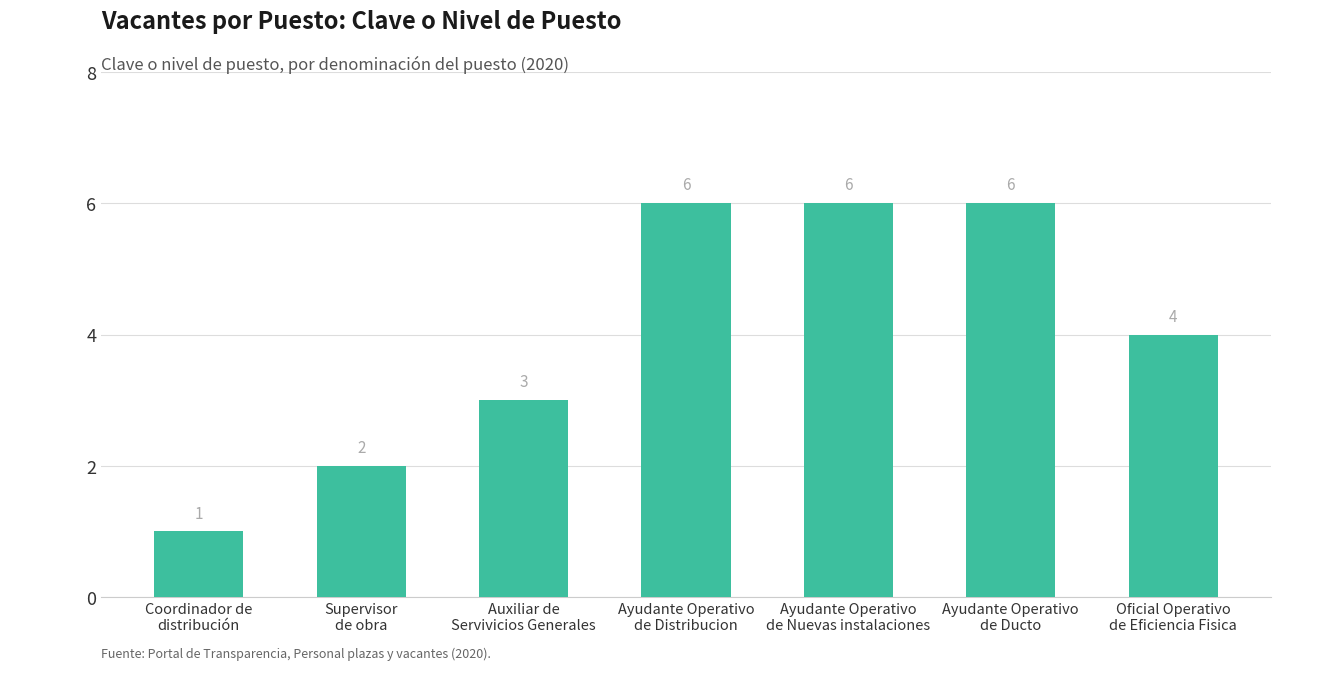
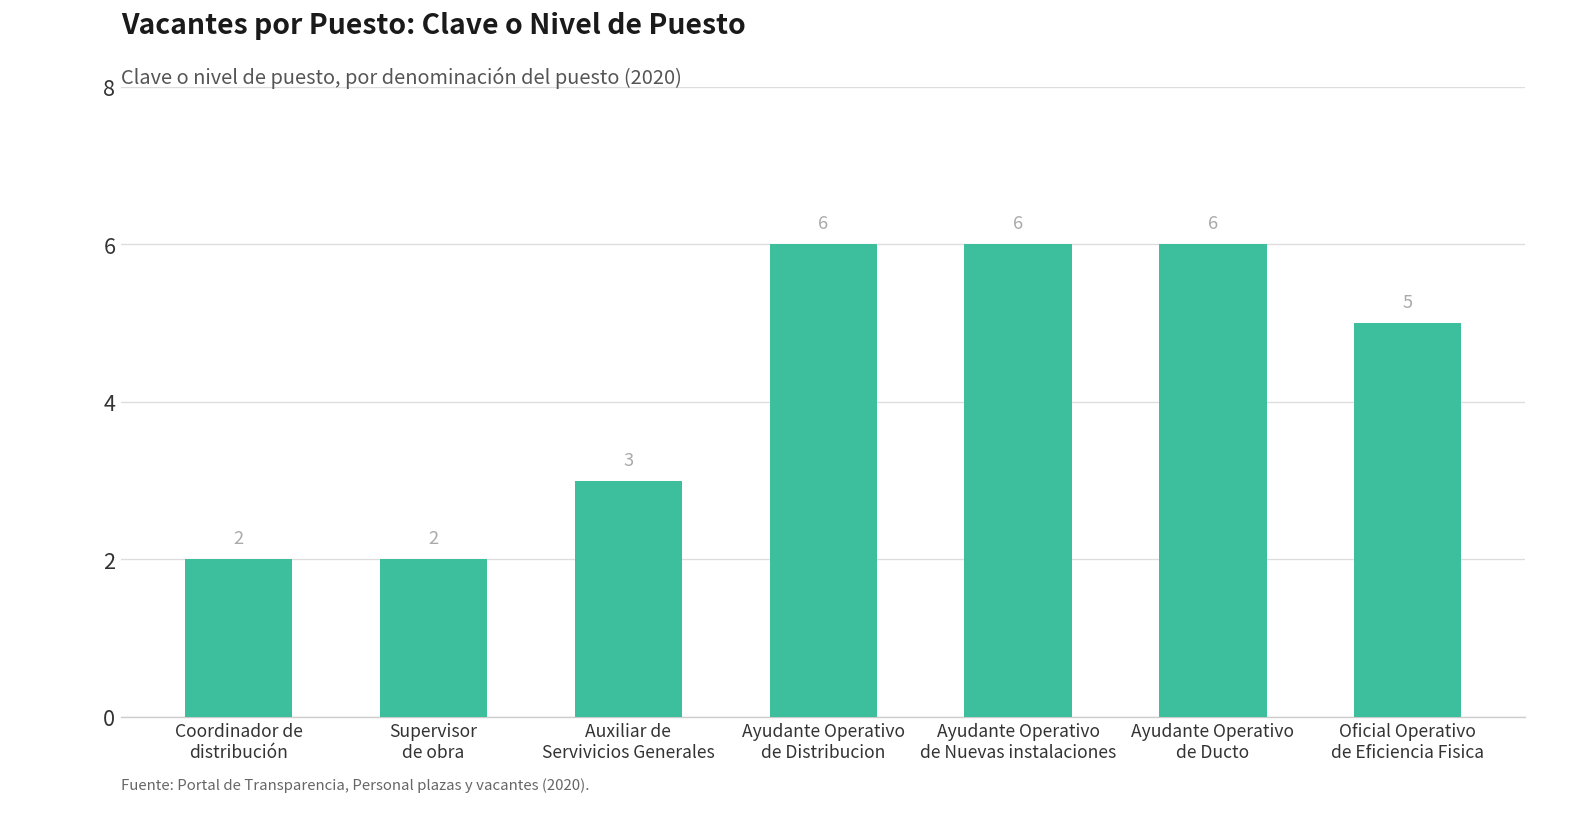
  {
-   "Coordinador de distribución": 1,
+   "Coordinador de distribución": 2,
    "Supervisor de obra": 2,
    "Auxiliar de Servivicios Generales": 3,
    "Ayudante Operativo de Distribucion": 6,
    "Ayudante Operativo de Nuevas instalaciones": 6,
    "Ayudante Operativo de Ducto": 6,
-   "Oficial Operativo de Eficiencia Fisica": 4
+   "Oficial Operativo de Eficiencia Fisica": 5
  }
